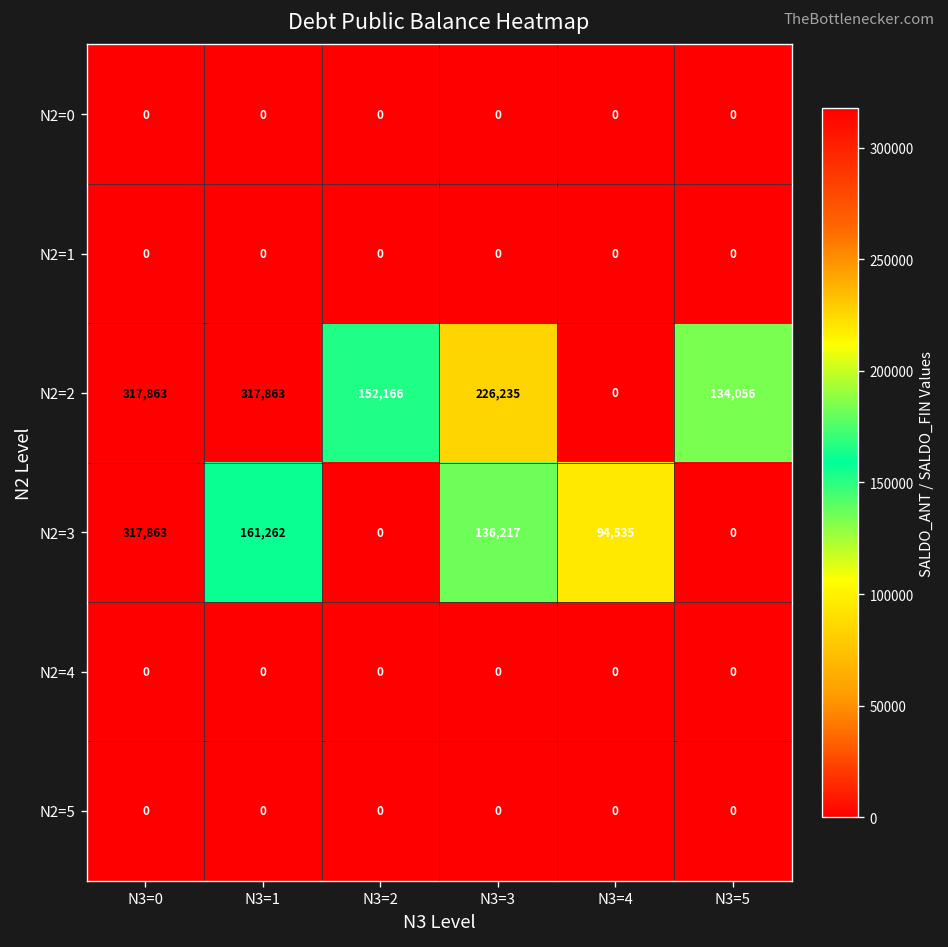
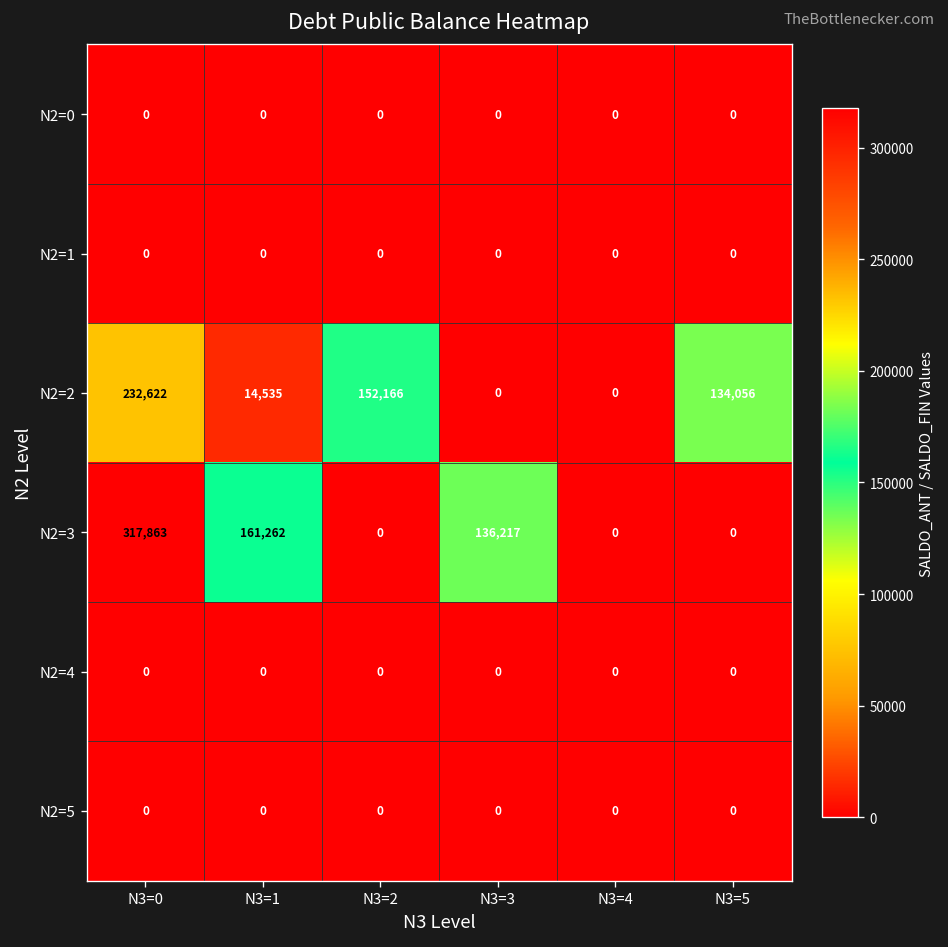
  {
    "N2=0": {
      "N3=0": "0",
      "N3=1": "0",
      "N3=2": "0",
      "N3=3": "0",
      "N3=4": "0",
      "N3=5": "0"
    },
    "N2=1": {
      "N3=0": "0",
      "N3=1": "0",
      "N3=2": "0",
      "N3=3": "0",
      "N3=4": "0",
      "N3=5": "0"
    },
    "N2=2": {
-     "N3=0": "317,863",
-     "N3=1": "317,863",
+     "N3=0": "232,622",
+     "N3=1": "14,535",
      "N3=2": "152,166",
-     "N3=3": "226,235",
+     "N3=3": "0",
      "N3=4": "0",
      "N3=5": "134,056"
    },
    "N2=3": {
      "N3=0": "317,863",
      "N3=1": "161,262",
      "N3=2": "0",
      "N3=3": "136,217",
-     "N3=4": "94,535",
+     "N3=4": "0",
      "N3=5": "0"
    },
    "N2=4": {
      "N3=0": "0",
      "N3=1": "0",
      "N3=2": "0",
      "N3=3": "0",
      "N3=4": "0",
      "N3=5": "0"
    },
    "N2=5": {
      "N3=0": "0",
      "N3=1": "0",
      "N3=2": "0",
      "N3=3": "0",
      "N3=4": "0",
      "N3=5": "0"
    }
  }
